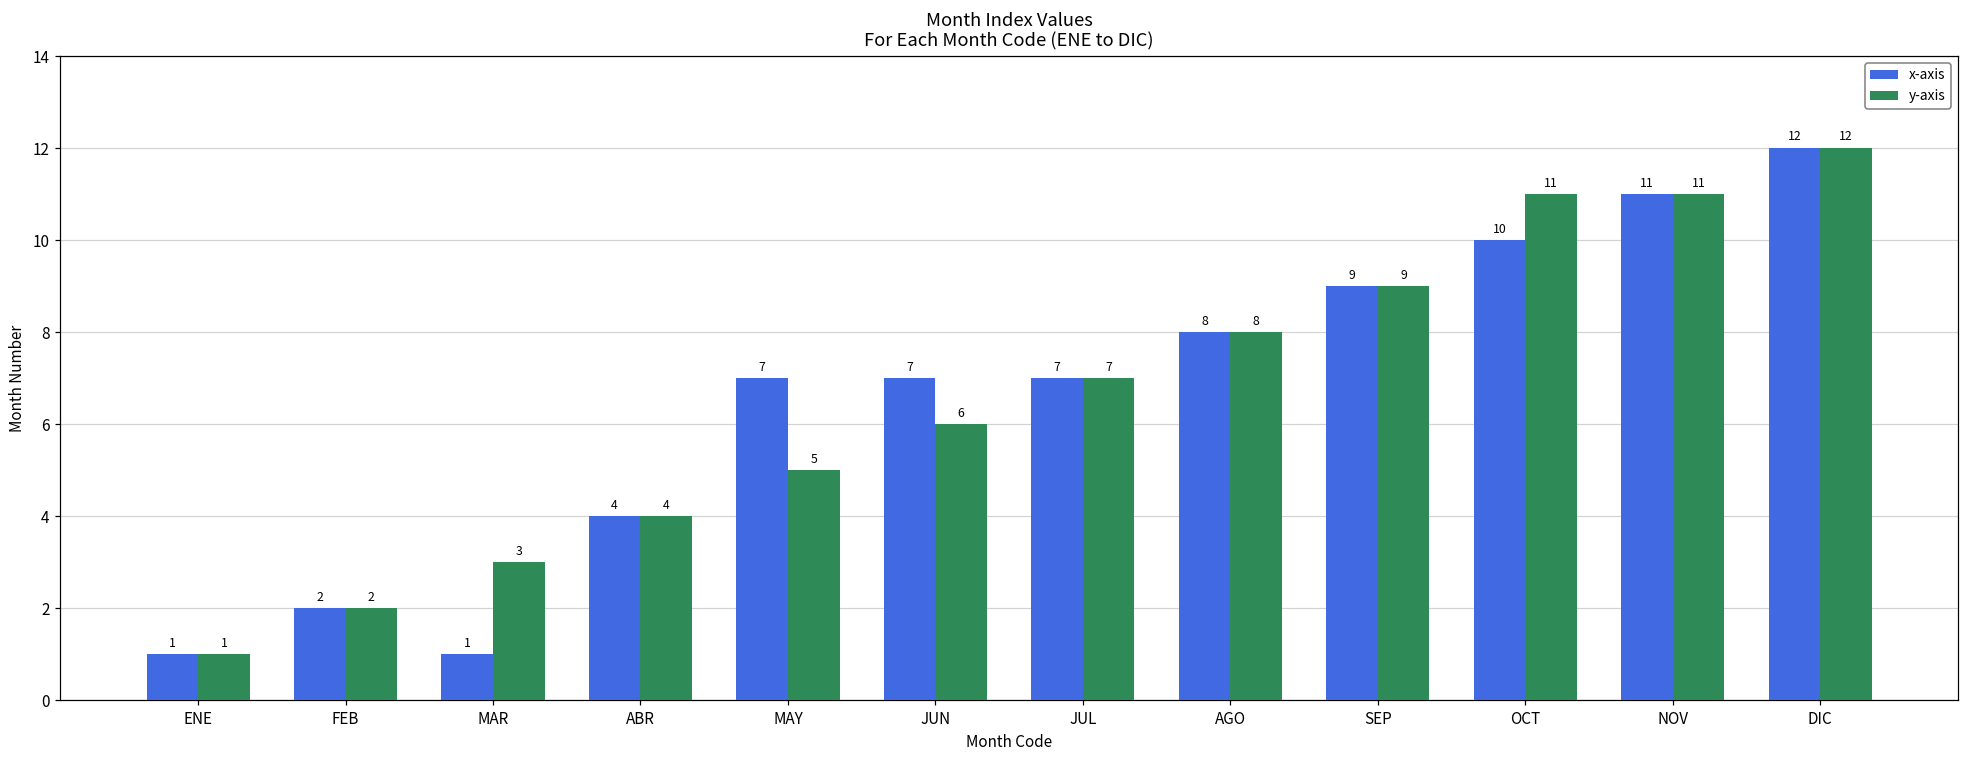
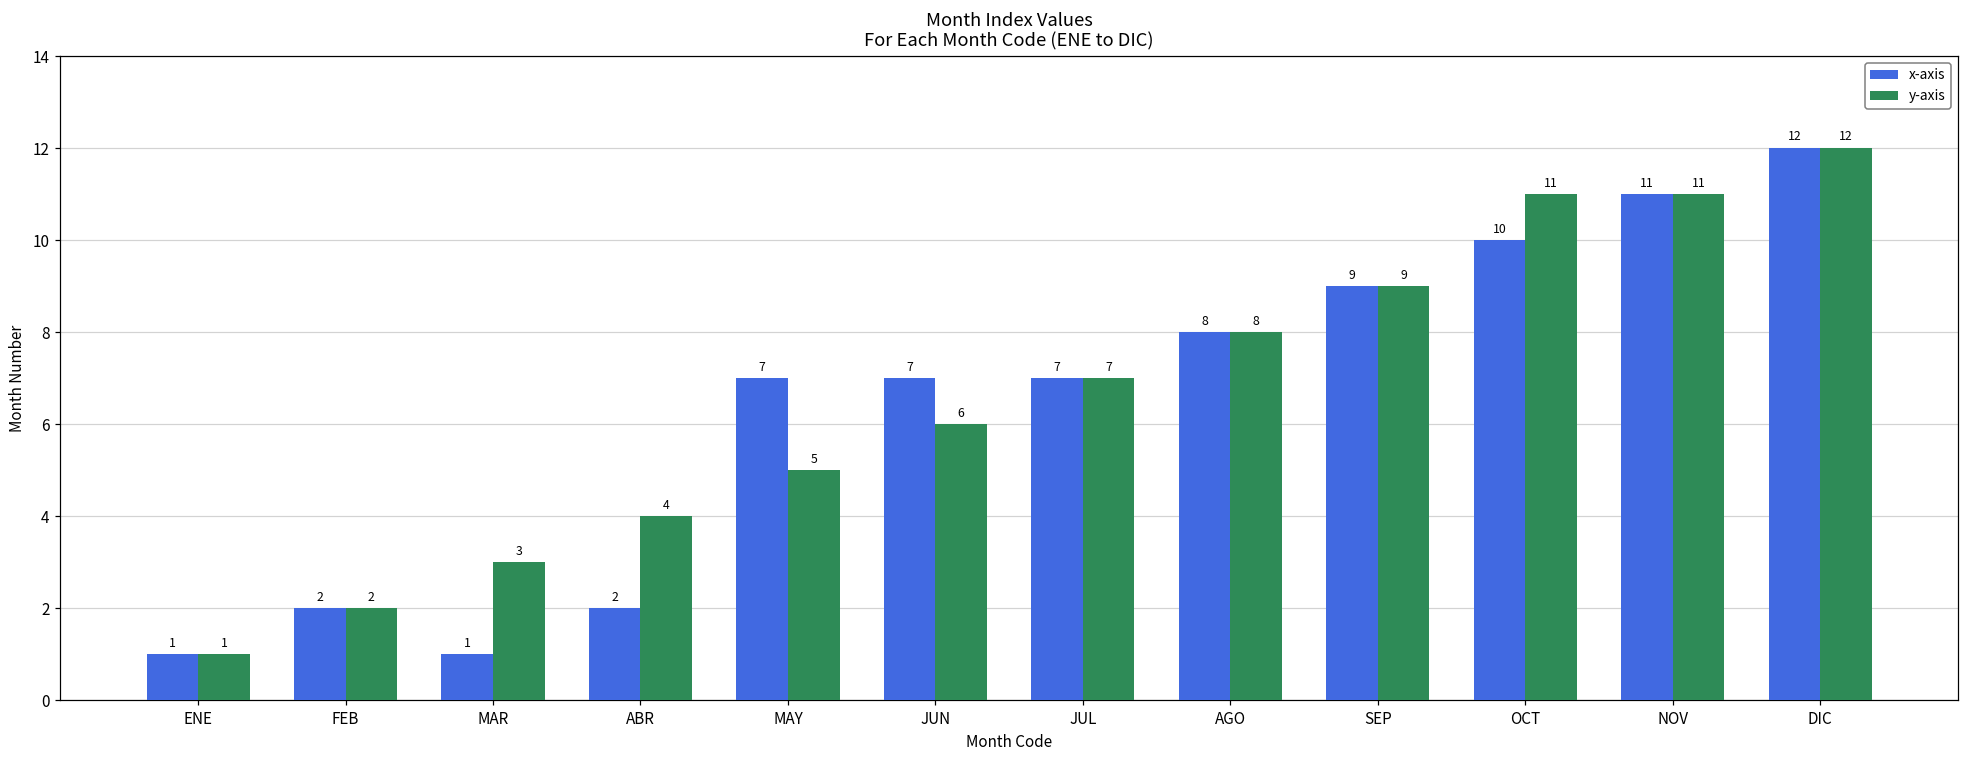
  {
    "x-axis": {
      "ENE": 1,
      "FEB": 2,
      "MAR": 1,
-     "ABR": 4,
+     "ABR": 2,
      "MAY": 7,
      "JUN": 7,
      "JUL": 7,
      "AGO": 8,
      "SEP": 9,
      "OCT": 10,
      "NOV": 11,
      "DIC": 12
    },
    "y-axis": {
      "ENE": 1,
      "FEB": 2,
      "MAR": 3,
      "ABR": 4,
      "MAY": 5,
      "JUN": 6,
      "JUL": 7,
      "AGO": 8,
      "SEP": 9,
      "OCT": 11,
      "NOV": 11,
      "DIC": 12
    }
  }
